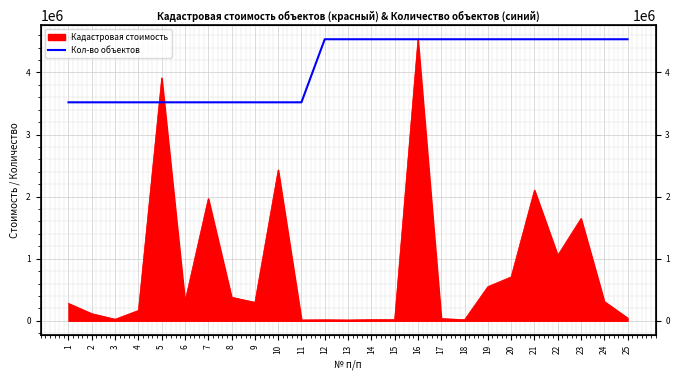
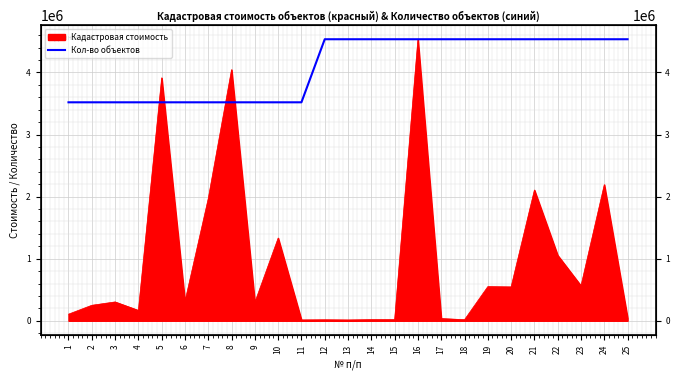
  {
    "Кадастровая стоимость": {
-     "1": 300000,
-     "2": 100000,
-     "3": 0,
+     "1": 100000,
+     "2": 200000,
+     "3": 300000,
      "4": 200000,
      "5": 3900000,
      "6": 300000,
      "7": 2000000,
-     "8": 400000,
+     "8": 4000000,
      "9": 300000,
-     "10": 2400000,
+     "10": 1300000,
      "11": 0,
      "12": 0,
      "13": 0,
      "14": 0,
      "15": 0,
      "17": 0,
      "18": 0,
      "19": 600000,
-     "20": 700000,
+     "20": 500000,
      "21": 2100000,
      "22": 1100000,
-     "23": 1600000,
-     "24": 300000,
+     "23": 600000,
+     "24": 2200000,
      "25": 0
    },
    "Кол-во объектов": {
      "1": 3500000,
      "2": 3500000,
      "3": 3500000,
      "4": 3500000,
      "5": 3500000,
      "6": 3500000,
      "7": 3500000,
      "8": 3500000,
      "9": 3500000,
      "10": 3500000,
      "11": 3500000,
      "12": 4500000,
      "13": 4500000,
      "14": 4500000,
      "15": 4500000,
      "17": 4500000,
      "18": 4500000,
      "19": 4500000,
      "20": 4500000,
      "21": 4500000,
      "22": 4500000,
      "23": 4500000,
      "24": 4500000,
      "25": 4500000
    }
  }
